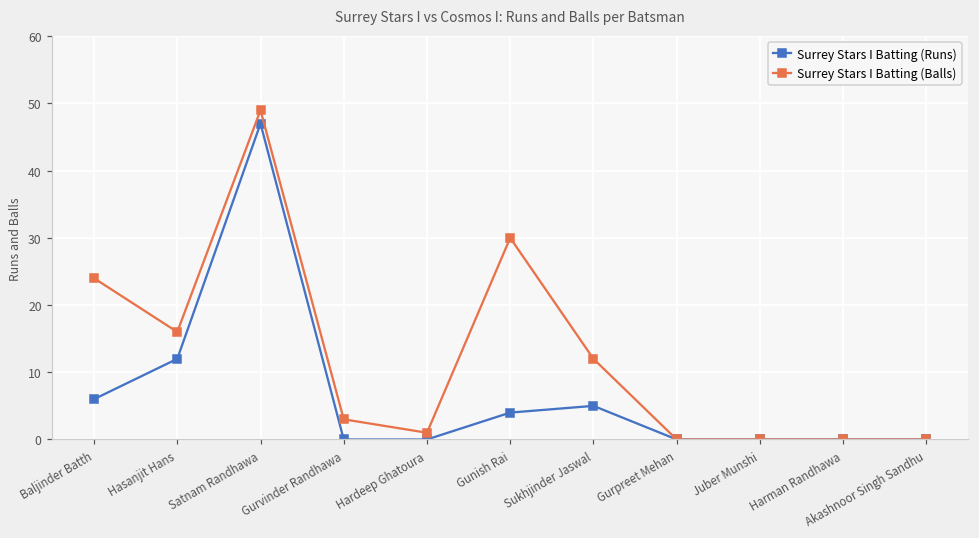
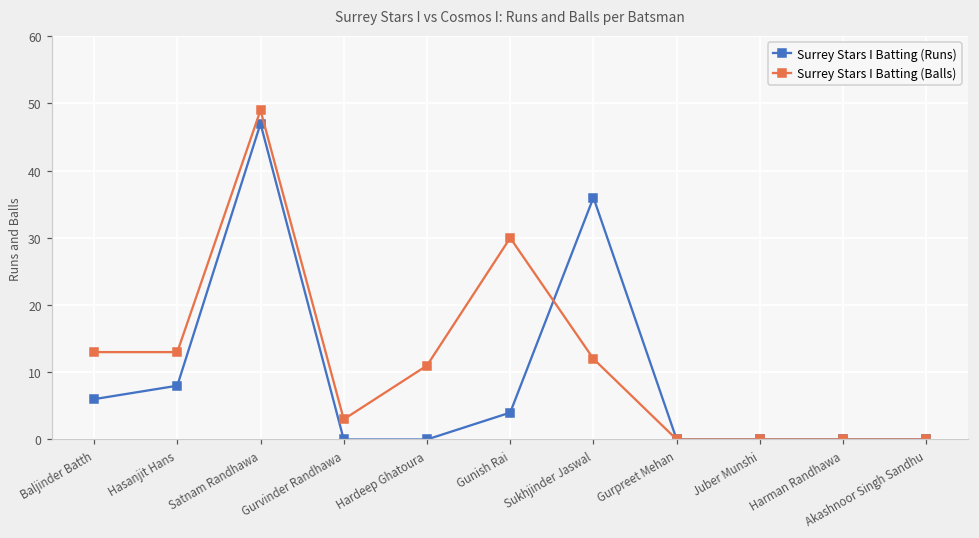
  {
    "Surrey Stars I Batting (Runs)": {
      "Baljinder Batth": 6,
-     "Hasanjit Hans": 12,
+     "Hasanjit Hans": 8,
      "Satnam Randhawa": 47,
      "Gurvinder Randhawa": 0,
      "Hardeep Ghatoura": 0,
      "Gunish Rai": 4,
-     "Sukhjinder Jaswal": 5
+     "Sukhjinder Jaswal": 36
    },
    "Surrey Stars I Batting (Balls)": {
-     "Baljinder Batth": 24,
-     "Hasanjit Hans": 16,
+     "Baljinder Batth": 13,
+     "Hasanjit Hans": 13,
      "Satnam Randhawa": 49,
      "Gurvinder Randhawa": 3,
-     "Hardeep Ghatoura": 1,
+     "Hardeep Ghatoura": 11,
      "Gunish Rai": 30,
      "Sukhjinder Jaswal": 12
    }
  }
